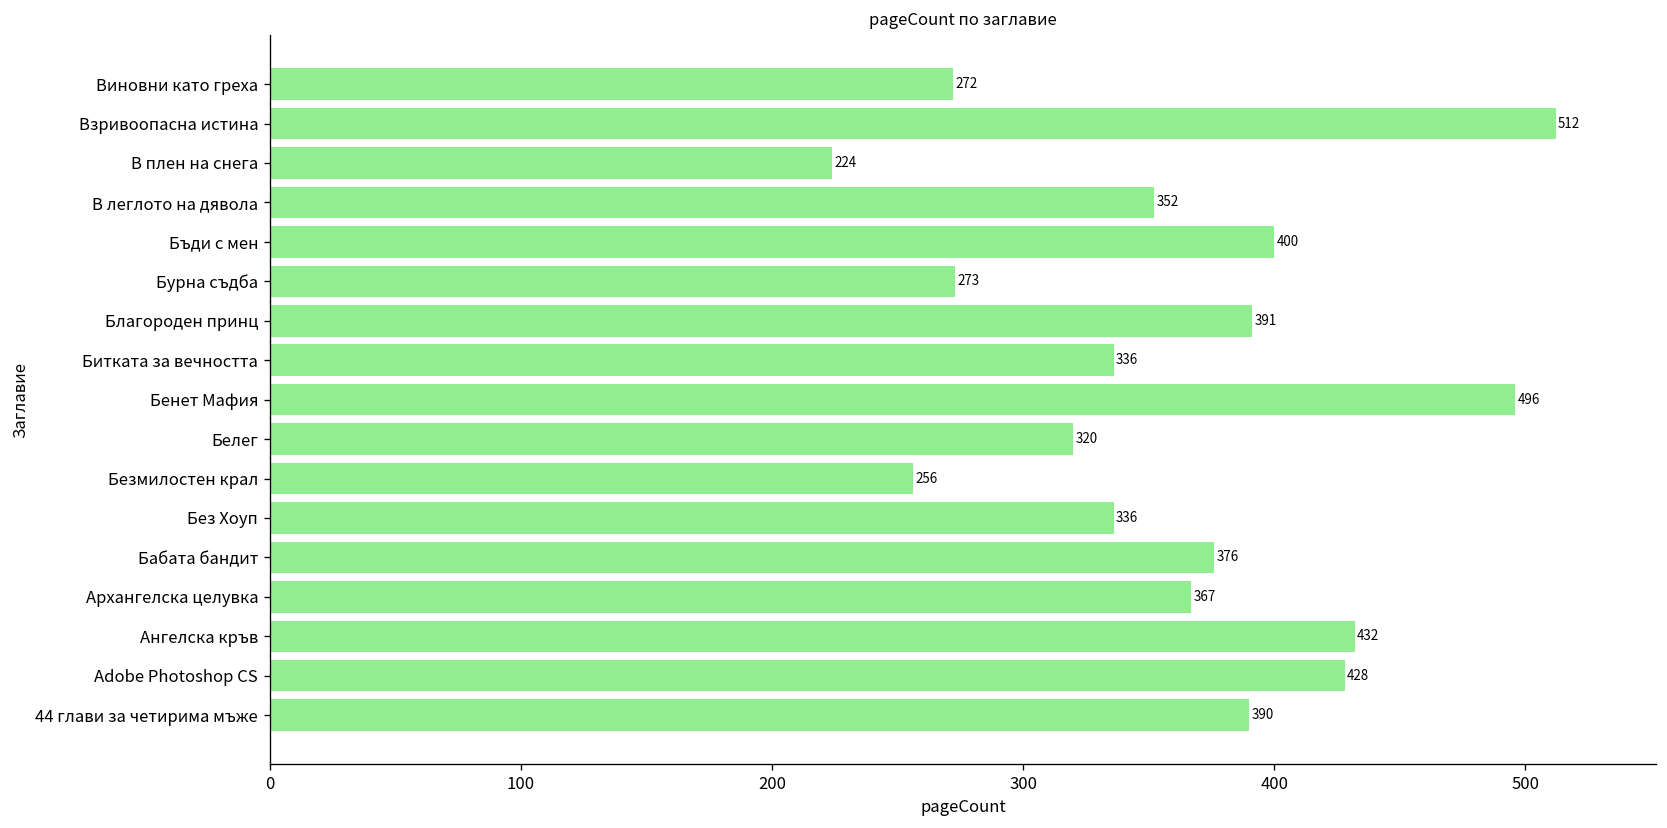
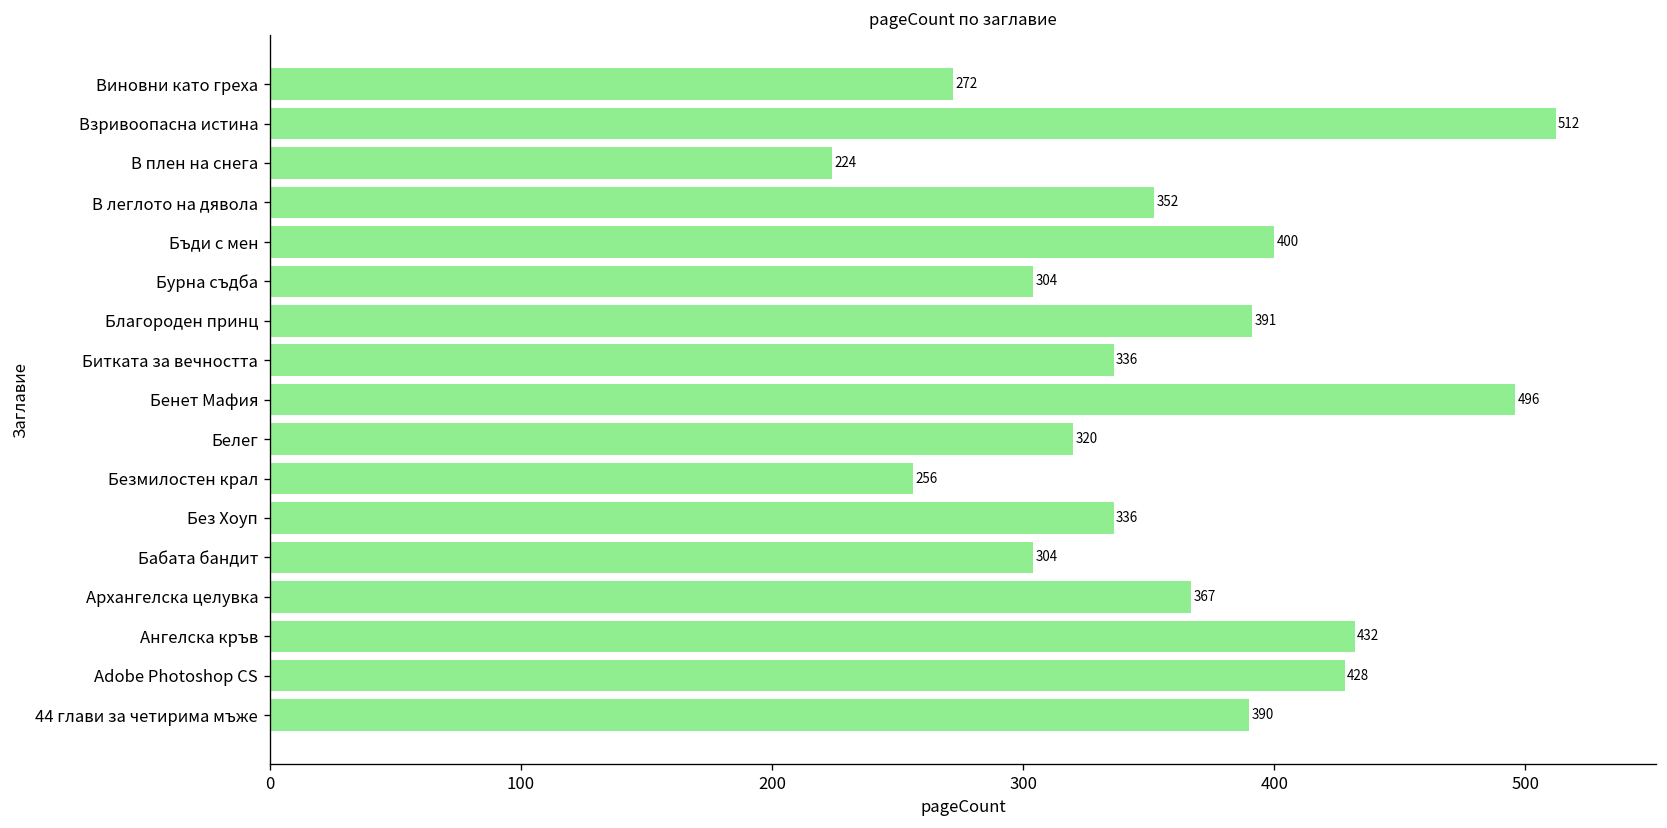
  {
    "Виновни като греха": 272,
    "Взривоопасна истина": 512,
    "В плен на снега": 224,
    "В леглото на дявола": 352,
    "Бъди с мен": 400,
-   "Бурна съдба": 273,
+   "Бурна съдба": 304,
    "Благороден принц": 391,
    "Битката за вечността": 336,
    "Бенет Мафия": 496,
    "Белег": 320,
    "Безмилостен крал": 256,
    "Без Хоуп": 336,
-   "Бабата бандит": 376,
+   "Бабата бандит": 304,
    "Архангелска целувка": 367,
    "Ангелска кръв": 432,
    "Adobe Photoshop CS": 428,
    "44 глави за четирима мъже": 390
  }
